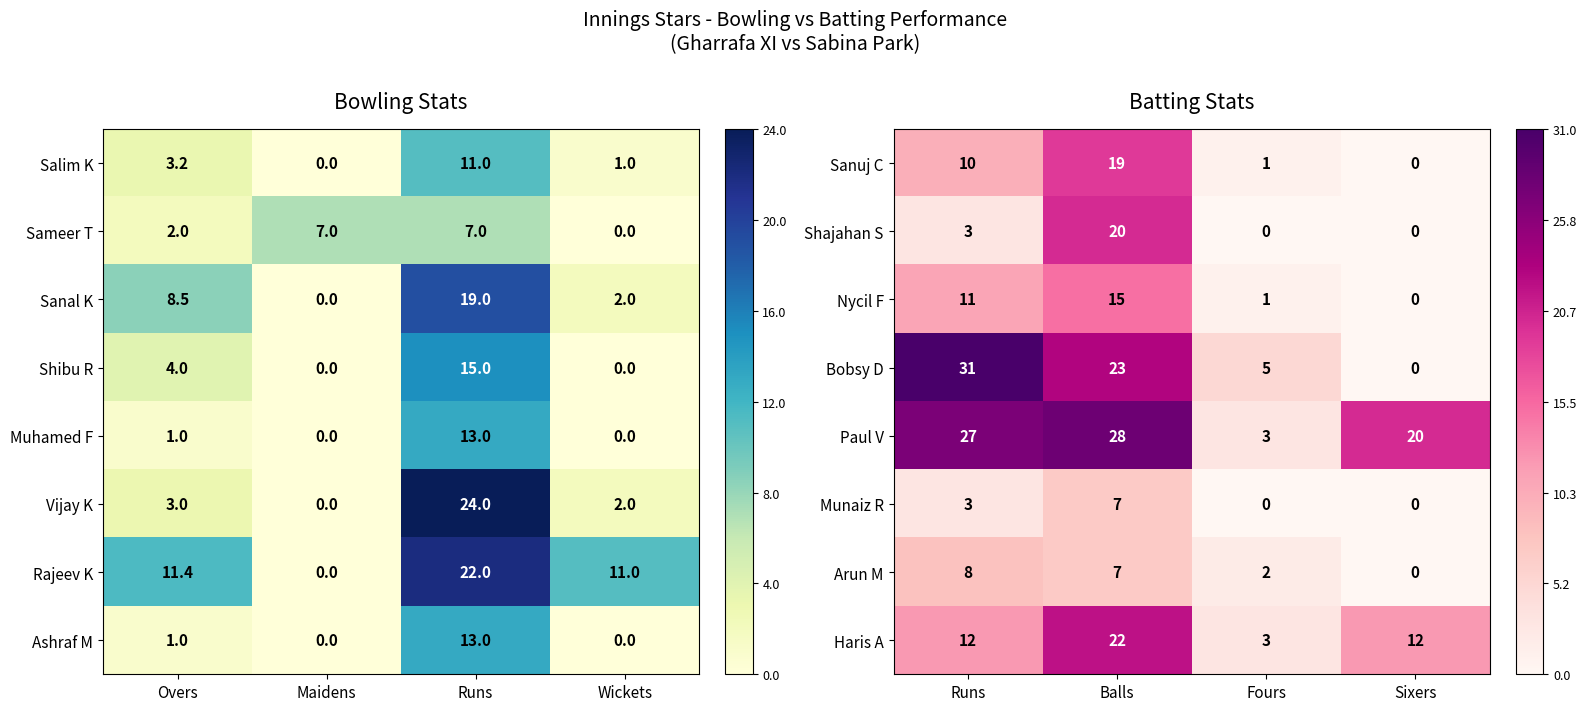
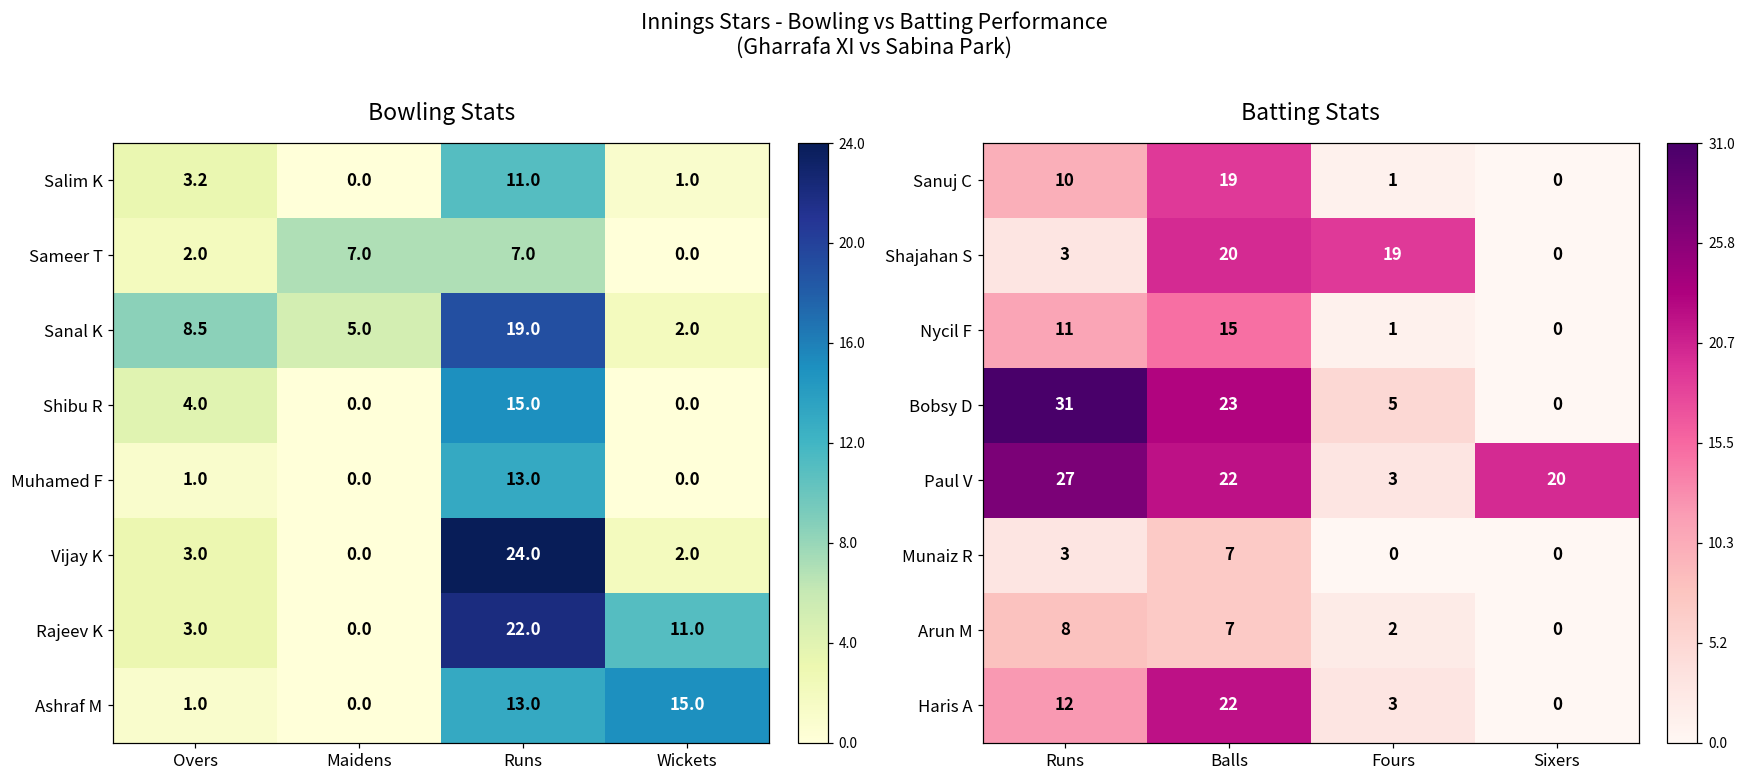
  {
    "Bowling Stats": {
      "Salim K": {
        "Overs": 3.2,
        "Maidens": 0.0,
        "Runs": 11.0,
        "Wickets": 1.0
      },
      "Sameer T": {
        "Overs": 2.0,
        "Maidens": 7.0,
        "Runs": 7.0,
        "Wickets": 0.0
      },
      "Sanal K": {
        "Overs": 8.5,
-       "Maidens": 0.0,
+       "Maidens": 5.0,
        "Runs": 19.0,
        "Wickets": 2.0
      },
      "Shibu R": {
        "Overs": 4.0,
        "Maidens": 0.0,
        "Runs": 15.0,
        "Wickets": 0.0
      },
      "Muhamed F": {
        "Overs": 1.0,
        "Maidens": 0.0,
        "Runs": 13.0,
        "Wickets": 0.0
      },
      "Vijay K": {
        "Overs": 3.0,
        "Maidens": 0.0,
        "Runs": 24.0,
        "Wickets": 2.0
      },
      "Rajeev K": {
-       "Overs": 11.4,
+       "Overs": 3.0,
        "Maidens": 0.0,
        "Runs": 22.0,
        "Wickets": 11.0
      },
      "Ashraf M": {
        "Overs": 1.0,
        "Maidens": 0.0,
        "Runs": 13.0,
-       "Wickets": 0.0
+       "Wickets": 15.0
      }
    },
    "Batting Stats": {
      "Sanuj C": {
        "Runs": 10,
        "Balls": 19,
        "Fours": 1,
        "Sixers": 0
      },
      "Shajahan S": {
        "Runs": 3,
        "Balls": 20,
-       "Fours": 0,
+       "Fours": 19,
        "Sixers": 0
      },
      "Nycil F": {
        "Runs": 11,
        "Balls": 15,
        "Fours": 1,
        "Sixers": 0
      },
      "Bobsy D": {
        "Runs": 31,
        "Balls": 23,
        "Fours": 5,
        "Sixers": 0
      },
      "Paul V": {
        "Runs": 27,
-       "Balls": 28,
+       "Balls": 22,
        "Fours": 3,
        "Sixers": 20
      },
      "Munaiz R": {
        "Runs": 3,
        "Balls": 7,
        "Fours": 0,
        "Sixers": 0
      },
      "Arun M": {
        "Runs": 8,
        "Balls": 7,
        "Fours": 2,
        "Sixers": 0
      },
      "Haris A": {
        "Runs": 12,
        "Balls": 22,
        "Fours": 3,
-       "Sixers": 12
+       "Sixers": 0
      }
    }
  }
